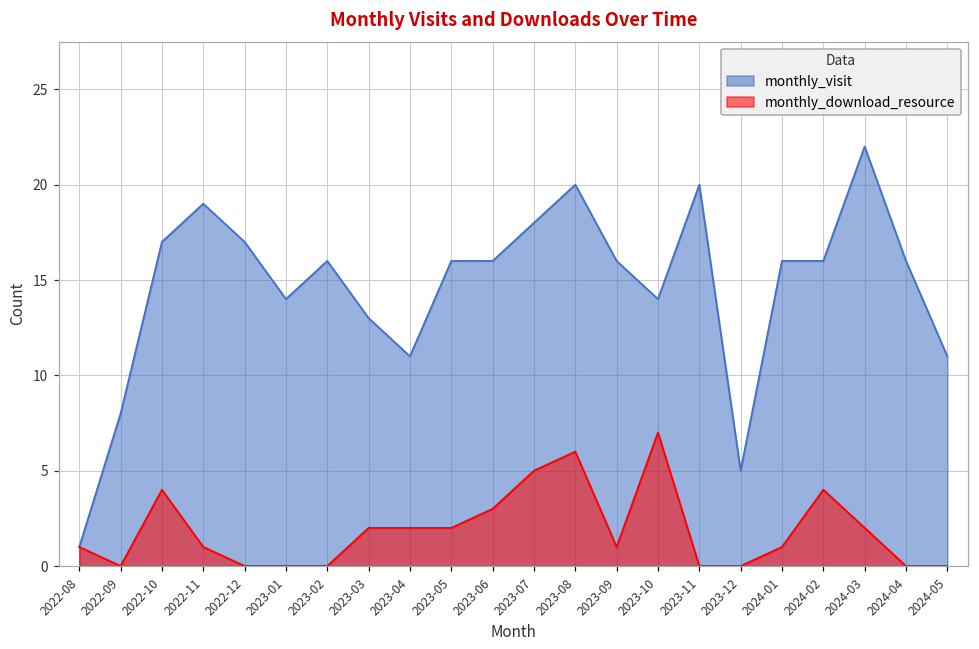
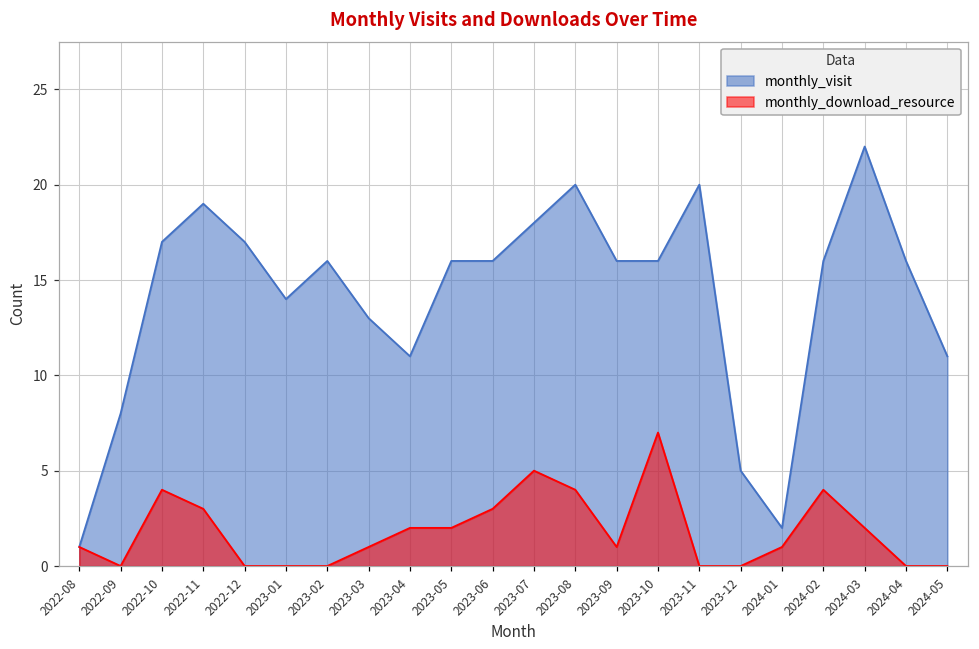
  {
    "monthly_visit": {
      "2022-09": 8,
      "2022-10": 17,
      "2022-11": 19,
      "2022-12": 17,
      "2023-01": 14,
      "2023-02": 16,
      "2023-03": 13,
      "2023-04": 11,
      "2023-05": 16,
      "2023-06": 16,
      "2023-07": 18,
      "2023-08": 20,
      "2023-09": 16,
-     "2023-10": 14,
+     "2023-10": 16,
      "2023-11": 20,
      "2023-12": 5,
-     "2024-01": 16,
+     "2024-01": 2,
      "2024-02": 16,
      "2024-03": 22,
      "2024-04": 16,
      "2024-05": 11
    },
    "monthly_download_resource": {
      "2022-09": 0,
      "2022-10": 4,
-     "2022-11": 1,
+     "2022-11": 3,
      "2022-12": 0,
      "2023-01": 0,
      "2023-02": 0,
-     "2023-03": 2,
+     "2023-03": 1,
      "2023-04": 2,
      "2023-05": 2,
      "2023-06": 3,
      "2023-07": 5,
-     "2023-08": 6,
+     "2023-08": 4,
      "2023-09": 1,
      "2023-10": 7,
      "2023-11": 0,
      "2023-12": 0,
      "2024-01": 1,
      "2024-02": 4,
      "2024-03": 2,
      "2024-04": 0,
      "2024-05": 0
    }
  }
